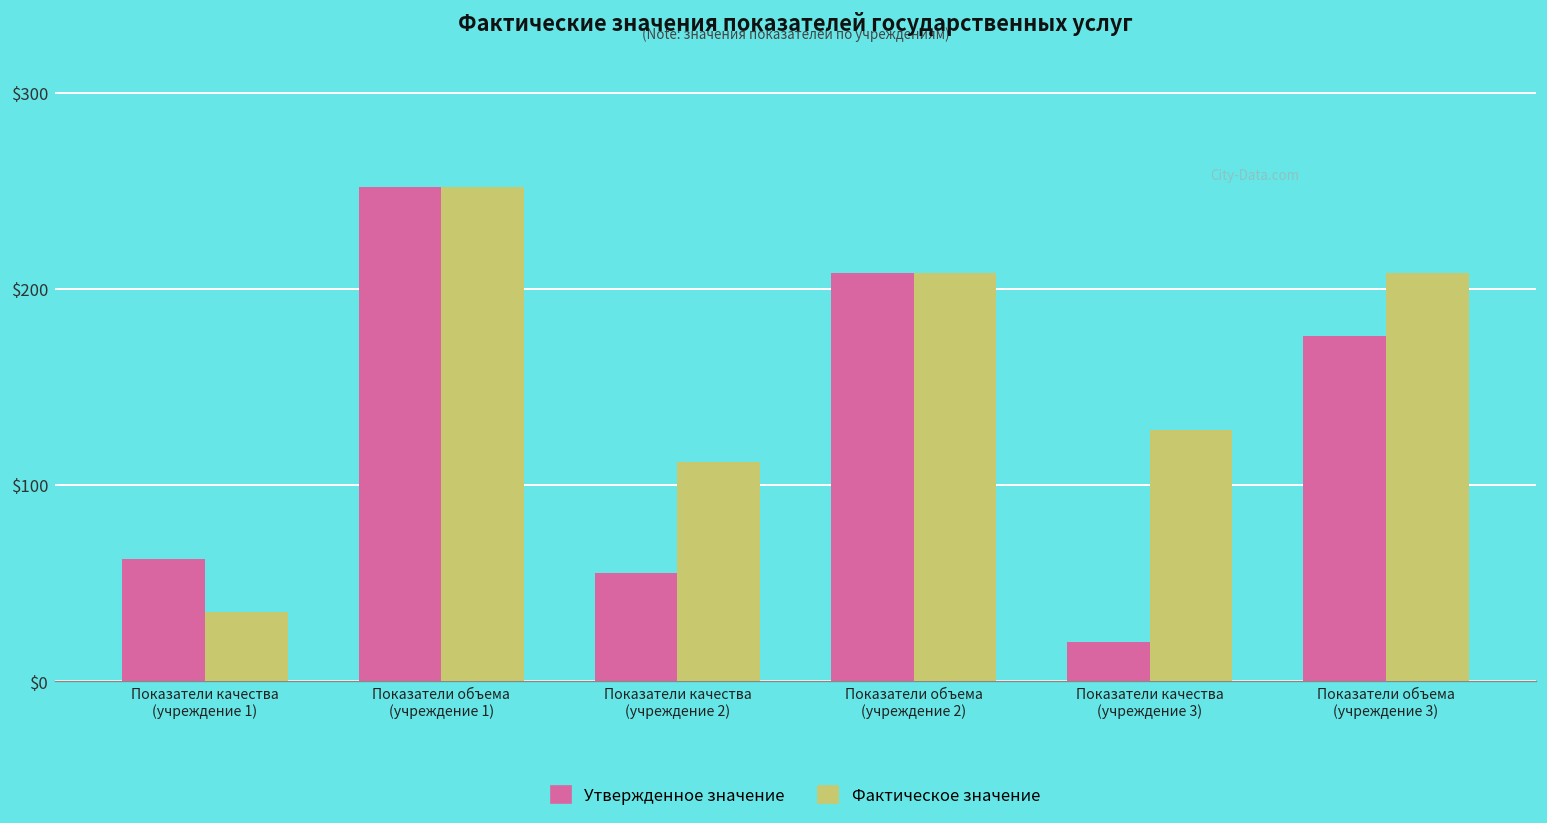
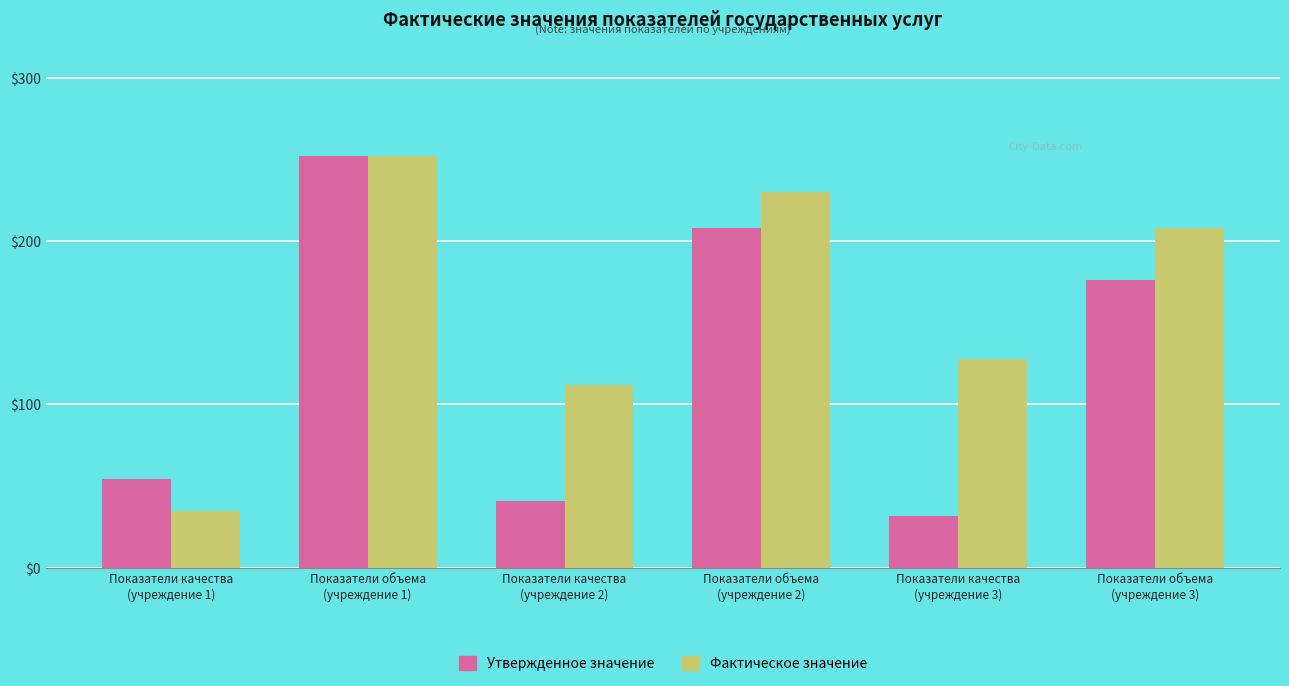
  {
    "Утвержденное значение": {
-     "Показатели качества (учреждение 1)": "$63",
+     "Показатели качества (учреждение 1)": "$55",
      "Показатели объема (учреждение 1)": "$252",
-     "Показатели качества (учреждение 2)": "$55",
+     "Показатели качества (учреждение 2)": "$41",
      "Показатели объема (учреждение 2)": "$208",
-     "Показатели качества (учреждение 3)": "$20",
+     "Показатели качества (учреждение 3)": "$32",
      "Показатели объема (учреждение 3)": "$176"
    },
    "Фактическое значение": {
      "Показатели качества (учреждение 1)": "$35",
      "Показатели объема (учреждение 1)": "$252",
      "Показатели качества (учреждение 2)": "$112",
-     "Показатели объема (учреждение 2)": "$208",
+     "Показатели объема (учреждение 2)": "$230",
      "Показатели качества (учреждение 3)": "$128",
      "Показатели объема (учреждение 3)": "$208"
    }
  }
